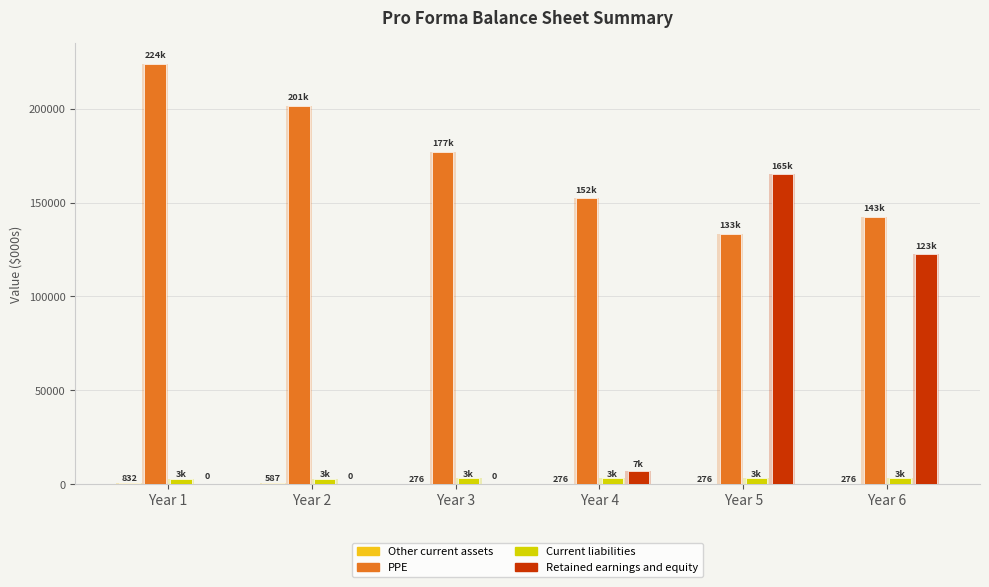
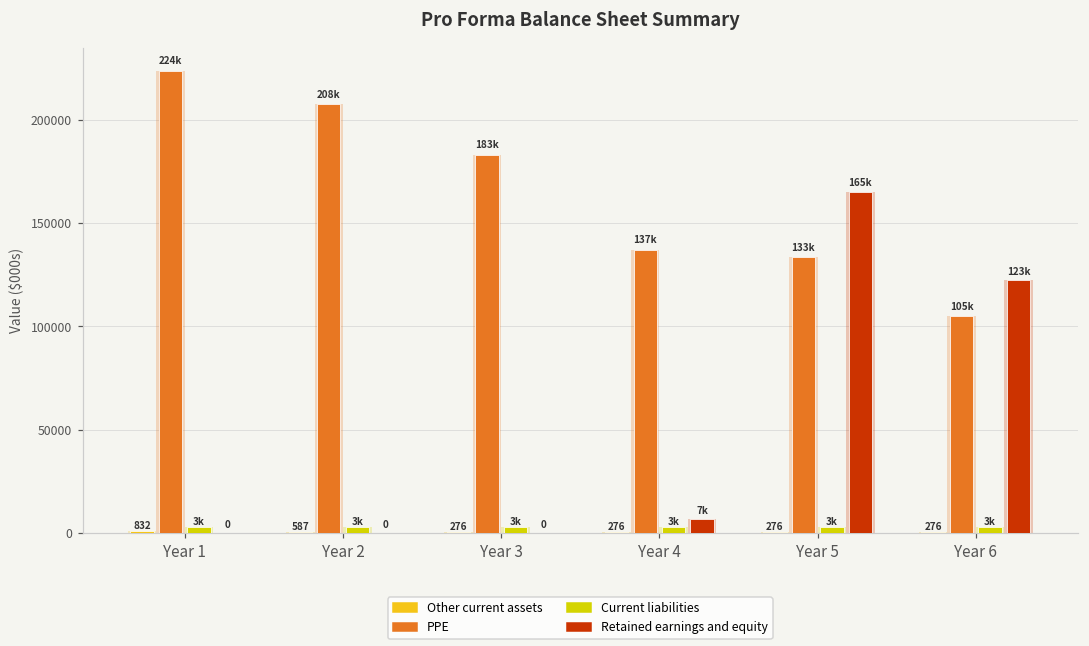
  {
    "PPE": {
      "Year 1": "224k",
-     "Year 2": "201k",
-     "Year 3": "177k",
-     "Year 4": "152k",
+     "Year 2": "208k",
+     "Year 3": "183k",
+     "Year 4": "137k",
      "Year 5": "133k",
-     "Year 6": "143k"
+     "Year 6": "105k"
    },
    "Retained earnings and equity": {
      "Year 1": "0",
      "Year 2": "0",
      "Year 3": "0",
      "Year 4": "7k",
      "Year 5": "165k",
      "Year 6": "123k"
    }
  }
